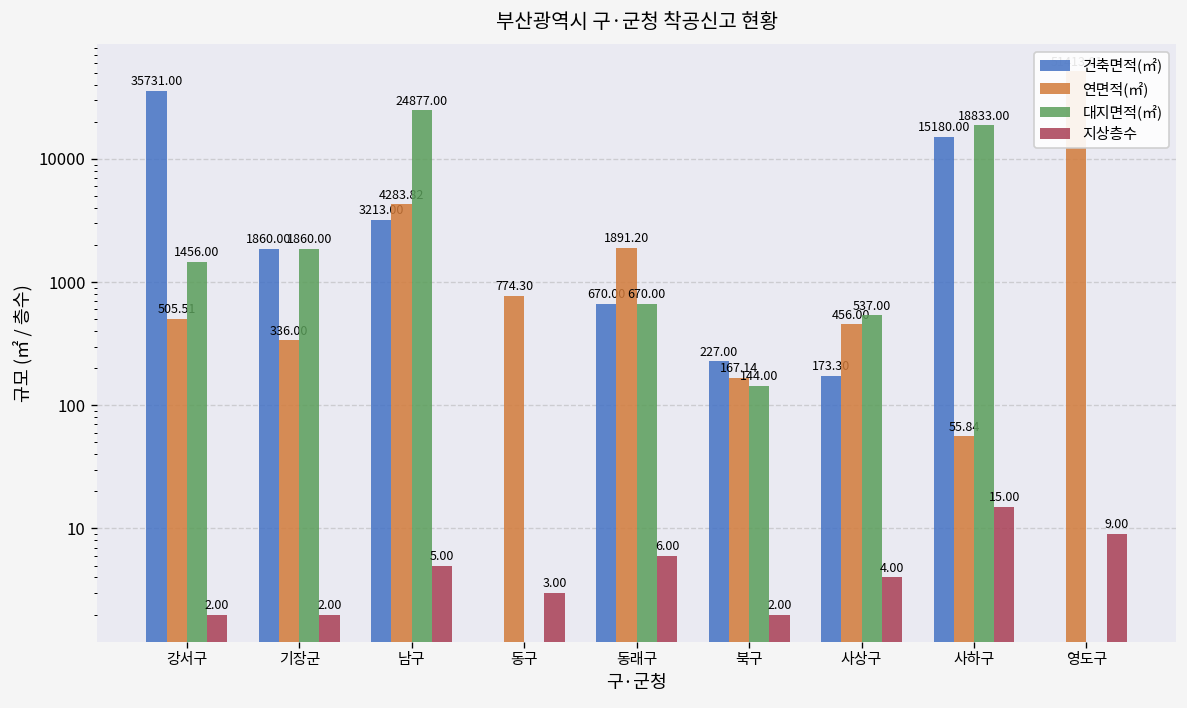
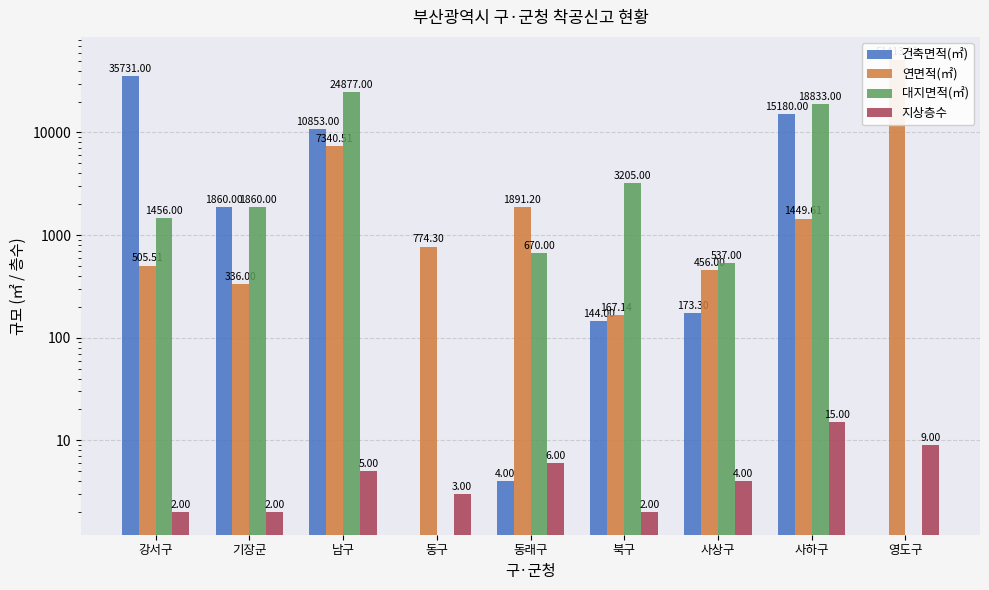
  {
    "건축면적(㎡)": {
      "강서구": 35731.00,
      "기장군": 1860.00,
-     "남구": 3213.00,
-     "동래구": 670.00,
-     "북구": 227.00,
+     "남구": 10853.00,
+     "동래구": 4.00,
+     "북구": 144.00,
      "사상구": 173.30,
      "사하구": 15180.00
    },
    "연면적(㎡)": {
      "강서구": 505.51,
      "기장군": 336.00,
-     "남구": 4283.82,
+     "남구": 7340.51,
      "동구": 774.30,
      "동래구": 1891.20,
      "사상구": 456.00,
-     "사하구": 55.84
+     "사하구": 1449.61
    },
    "대지면적(㎡)": {
      "강서구": 1456.00,
      "기장군": 1860.00,
      "남구": 24877.00,
      "동래구": 670.00,
-     "북구": 144.00,
+     "북구": 3205.00,
      "사상구": 537.00,
      "사하구": 18833.00
    },
    "지상층수": {
      "강서구": 2.00,
      "기장군": 2.00,
      "남구": 5.00,
      "동구": 3.00,
      "동래구": 6.00,
      "북구": 2.00,
      "사상구": 4.00,
      "사하구": 15.00,
      "영도구": 9.00
    }
  }
